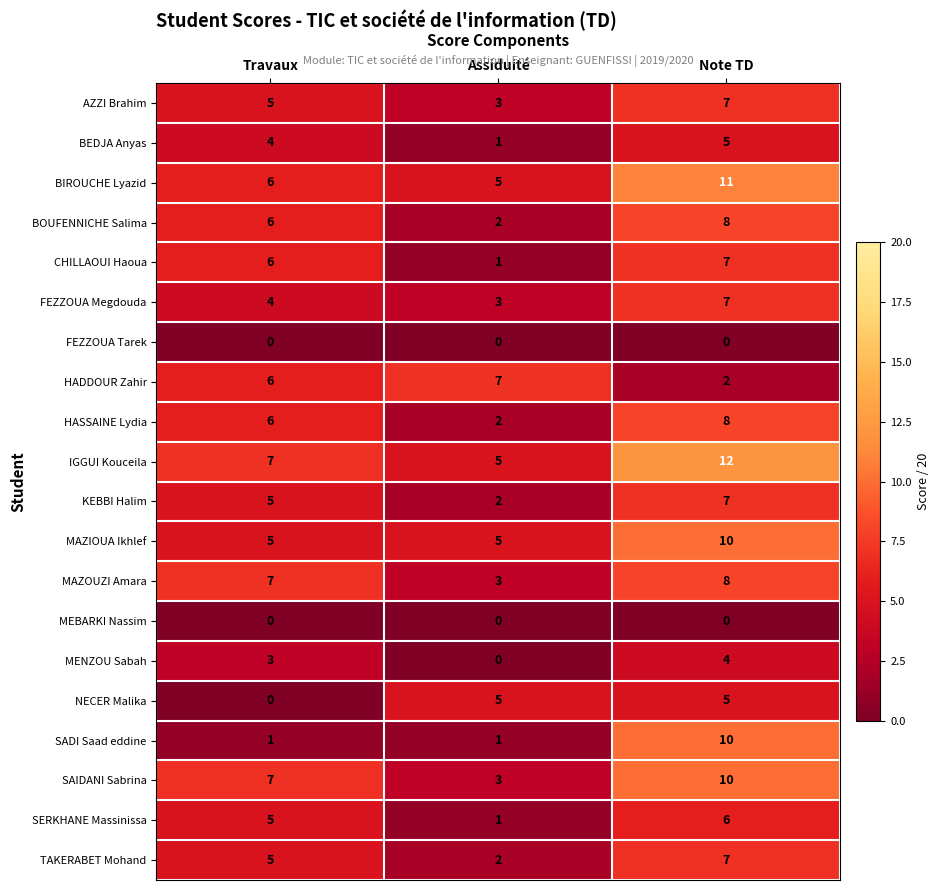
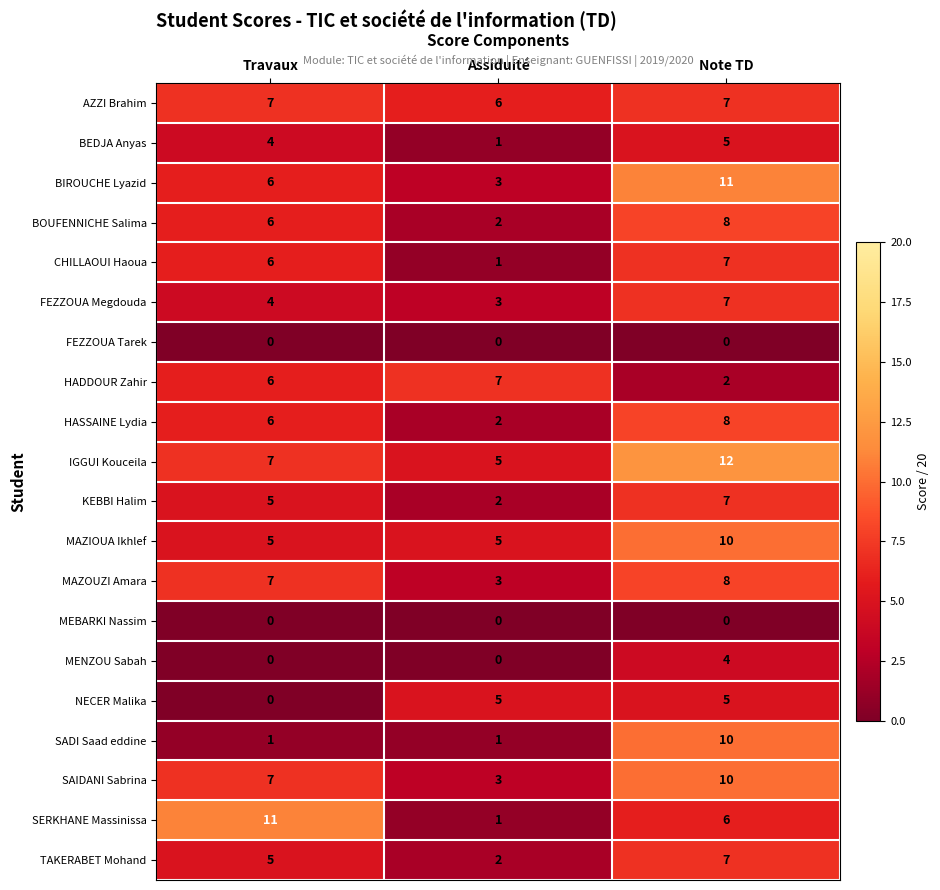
  {
    "AZZI Brahim": {
-     "Travaux": 5,
-     "Assiduité": 3,
+     "Travaux": 7,
+     "Assiduité": 6,
      "Note TD": 7
    },
    "BEDJA Anyas": {
      "Travaux": 4,
      "Assiduité": 1,
      "Note TD": 5
    },
    "BIROUCHE Lyazid": {
      "Travaux": 6,
-     "Assiduité": 5,
+     "Assiduité": 3,
      "Note TD": 11
    },
    "BOUFENNICHE Salima": {
      "Travaux": 6,
      "Assiduité": 2,
      "Note TD": 8
    },
    "CHILLAOUI Haoua": {
      "Travaux": 6,
      "Assiduité": 1,
      "Note TD": 7
    },
    "FEZZOUA Megdouda": {
      "Travaux": 4,
      "Assiduité": 3,
      "Note TD": 7
    },
    "FEZZOUA Tarek": {
      "Travaux": 0,
      "Assiduité": 0,
      "Note TD": 0
    },
    "HADDOUR Zahir": {
      "Travaux": 6,
      "Assiduité": 7,
      "Note TD": 2
    },
    "HASSAINE Lydia": {
      "Travaux": 6,
      "Assiduité": 2,
      "Note TD": 8
    },
    "IGGUI Kouceila": {
      "Travaux": 7,
      "Assiduité": 5,
      "Note TD": 12
    },
    "KEBBI Halim": {
      "Travaux": 5,
      "Assiduité": 2,
      "Note TD": 7
    },
    "MAZIOUA Ikhlef": {
      "Travaux": 5,
      "Assiduité": 5,
      "Note TD": 10
    },
    "MAZOUZI Amara": {
      "Travaux": 7,
      "Assiduité": 3,
      "Note TD": 8
    },
    "MEBARKI Nassim": {
      "Travaux": 0,
      "Assiduité": 0,
      "Note TD": 0
    },
    "MENZOU Sabah": {
-     "Travaux": 3,
+     "Travaux": 0,
      "Assiduité": 0,
      "Note TD": 4
    },
    "NECER Malika": {
      "Travaux": 0,
      "Assiduité": 5,
      "Note TD": 5
    },
    "SADI Saad eddine": {
      "Travaux": 1,
      "Assiduité": 1,
      "Note TD": 10
    },
    "SAIDANI Sabrina": {
      "Travaux": 7,
      "Assiduité": 3,
      "Note TD": 10
    },
    "SERKHANE Massinissa": {
-     "Travaux": 5,
+     "Travaux": 11,
      "Assiduité": 1,
      "Note TD": 6
    },
    "TAKERABET Mohand": {
      "Travaux": 5,
      "Assiduité": 2,
      "Note TD": 7
    }
  }
